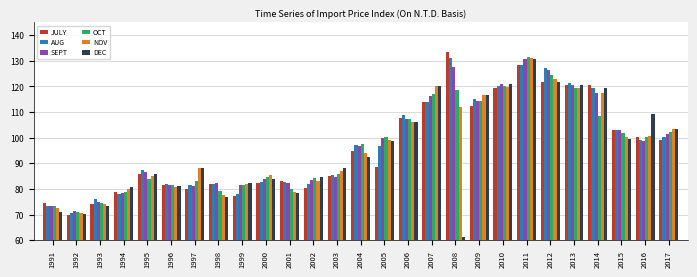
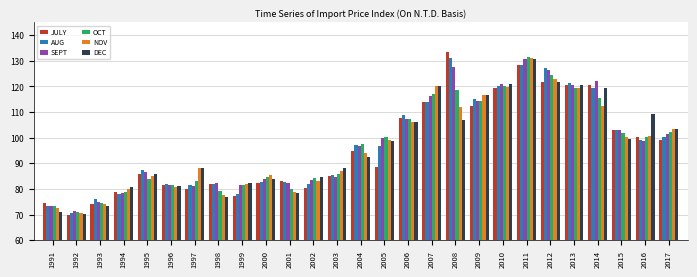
  {
    "JULY": {
      "1991": 75,
      "1992": 70,
      "1993": 74,
      "1994": 79,
      "1995": 86,
      "1996": 82,
      "1997": 80,
      "1998": 82,
      "1999": 77,
      "2000": 82,
      "2001": 83,
      "2002": 80,
      "2003": 85,
      "2004": 95,
      "2005": 89,
      "2006": 108,
      "2007": 114,
      "2008": 134,
      "2009": 112,
      "2010": 119,
      "2011": 128,
      "2012": 122,
      "2013": 120,
      "2014": 120,
      "2015": 103,
      "2016": 100,
      "2017": 99
    },
    "AUG": {
      "1991": 73,
      "1992": 71,
      "1993": 76,
      "1994": 78,
      "1995": 87,
      "1996": 82,
      "1997": 82,
      "1998": 82,
      "1999": 78,
      "2000": 83,
      "2001": 83,
      "2002": 82,
      "2003": 86,
      "2004": 97,
      "2005": 97,
      "2006": 109,
      "2007": 114,
      "2008": 131,
      "2009": 115,
      "2010": 120,
      "2011": 128,
      "2012": 127,
      "2013": 121,
      "2014": 119,
      "2015": 103,
      "2016": 99,
      "2017": 100
    },
    "SEPT": {
      "1991": 73,
      "1992": 71,
      "1993": 75,
      "1994": 78,
      "1995": 87,
      "1996": 82,
      "1997": 81,
      "1998": 82,
      "1999": 81,
      "2000": 84,
      "2001": 82,
      "2002": 84,
      "2003": 85,
      "2004": 97,
      "2005": 100,
      "2006": 107,
      "2007": 116,
      "2008": 127,
      "2009": 114,
      "2010": 121,
      "2011": 131,
      "2012": 126,
      "2013": 120,
-     "2014": 117,
+     "2014": 122,
      "2015": 103,
      "2016": 99,
      "2017": 101
    },
    "OCT": {
      "1991": 73,
      "1992": 71,
      "1993": 75,
      "1994": 79,
      "1995": 84,
      "1996": 81,
      "1997": 83,
      "1998": 79,
      "1999": 81,
      "2000": 85,
      "2001": 80,
      "2002": 84,
      "2003": 86,
      "2004": 97,
      "2005": 100,
      "2006": 107,
      "2007": 117,
      "2008": 119,
      "2009": 114,
      "2010": 120,
      "2011": 131,
      "2012": 124,
      "2013": 119,
-     "2014": 108,
+     "2014": 115,
      "2015": 102,
      "2016": 100,
      "2017": 102
    },
    "NOV": {
      "1991": 72,
      "1992": 71,
      "1993": 74,
      "1994": 80,
      "1995": 85,
      "1996": 81,
      "1997": 88,
      "1998": 77,
      "1999": 82,
      "2000": 85,
      "2001": 79,
      "2002": 83,
      "2003": 87,
      "2004": 94,
      "2005": 99,
      "2006": 106,
      "2007": 120,
      "2008": 112,
      "2009": 117,
      "2010": 120,
      "2011": 131,
      "2012": 123,
      "2013": 120,
-     "2014": 117,
+     "2014": 112,
      "2015": 100,
      "2016": 101,
      "2017": 103
    },
    "DEC": {
      "1991": 71,
      "1992": 70,
      "1993": 73,
      "1994": 81,
      "1995": 86,
      "1996": 81,
      "1997": 88,
      "1998": 77,
      "1999": 82,
      "2000": 84,
      "2001": 78,
      "2002": 84,
      "2003": 88,
      "2004": 92,
      "2005": 98,
      "2006": 106,
      "2007": 120,
-     "2008": 61,
+     "2008": 107,
      "2009": 117,
      "2010": 121,
      "2011": 131,
      "2012": 122,
      "2013": 121,
      "2014": 119,
      "2015": 99,
      "2016": 109,
      "2017": 103
    }
  }
